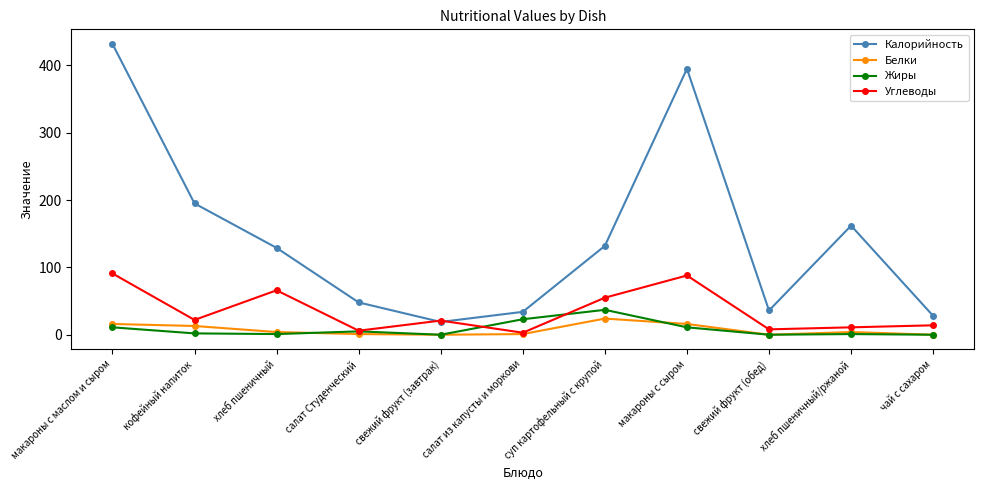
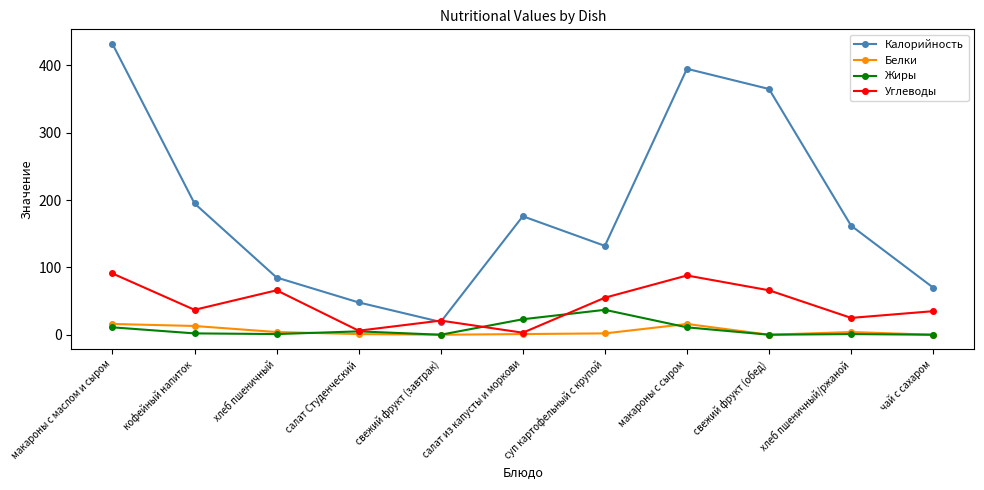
  {
    "Калорийность": {
      "макароны с маслом и сыром": 430,
      "кофейный напиток": 200,
-     "хлеб пшеничный": 130,
+     "хлеб пшеничный": 90,
      "салат Студенческий": 50,
-     "салат из капусты и моркови": 30,
+     "салат из капусты и моркови": 180,
      "суп картофельный с крупой": 130,
      "макароны с сыром": 400,
-     "свежий фрукт (обед)": 40,
+     "свежий фрукт (обед)": 370,
      "хлеб пшеничный/ржаной": 160,
-     "чай с сахаром": 30
+     "чай с сахаром": 70
    },
    "Белки": {
      "макароны с маслом и сыром": 20,
      "кофейный напиток": 10,
      "салат Студенческий": 0,
-     "суп картофельный с крупой": 20,
+     "суп картофельный с крупой": 0,
      "макароны с сыром": 20
    },
    "Жиры": {
      "макароны с маслом и сыром": 10,
      "кофейный напиток": 0,
      "салат из капусты и моркови": 20,
      "суп картофельный с крупой": 40,
      "макароны с сыром": 10
    },
    "Углеводы": {
      "макароны с маслом и сыром": 90,
-     "кофейный напиток": 20,
+     "кофейный напиток": 40,
      "хлеб пшеничный": 70,
      "суп картофельный с крупой": 60,
      "макароны с сыром": 90,
-     "свежий фрукт (обед)": 10,
-     "хлеб пшеничный/ржаной": 10,
-     "чай с сахаром": 10
+     "свежий фрукт (обед)": 70,
+     "хлеб пшеничный/ржаной": 30,
+     "чай с сахаром": 40
    }
  }
